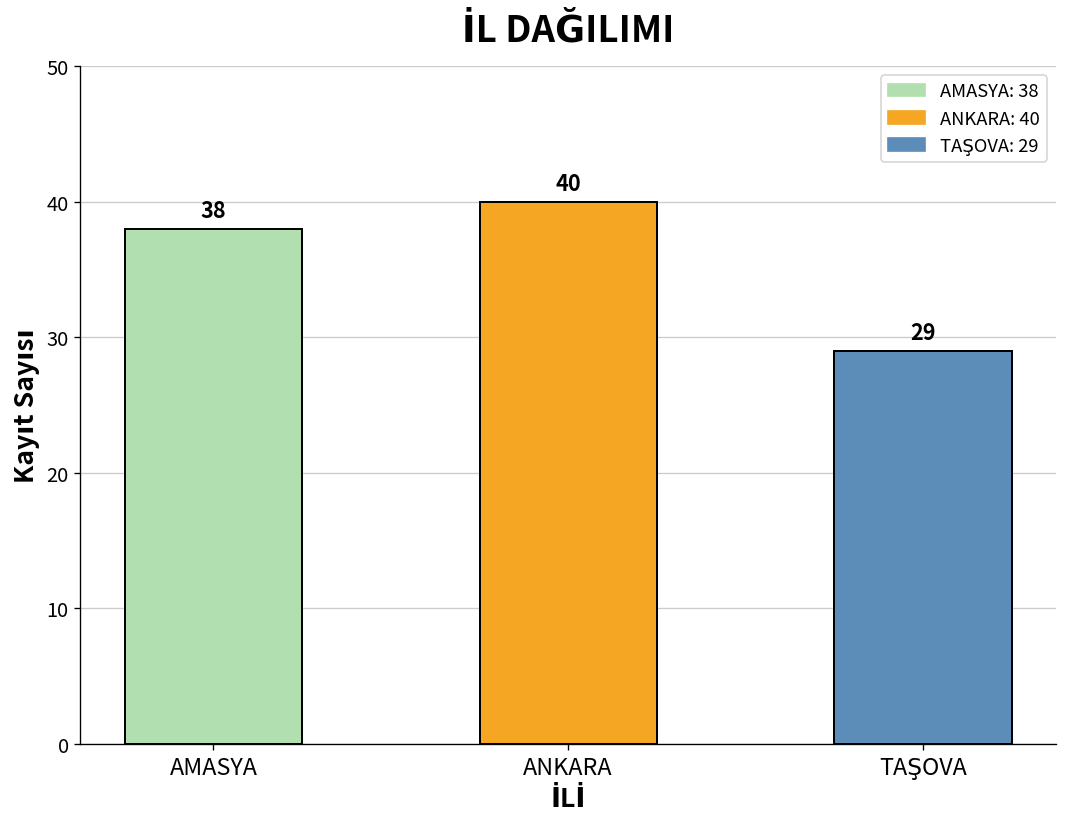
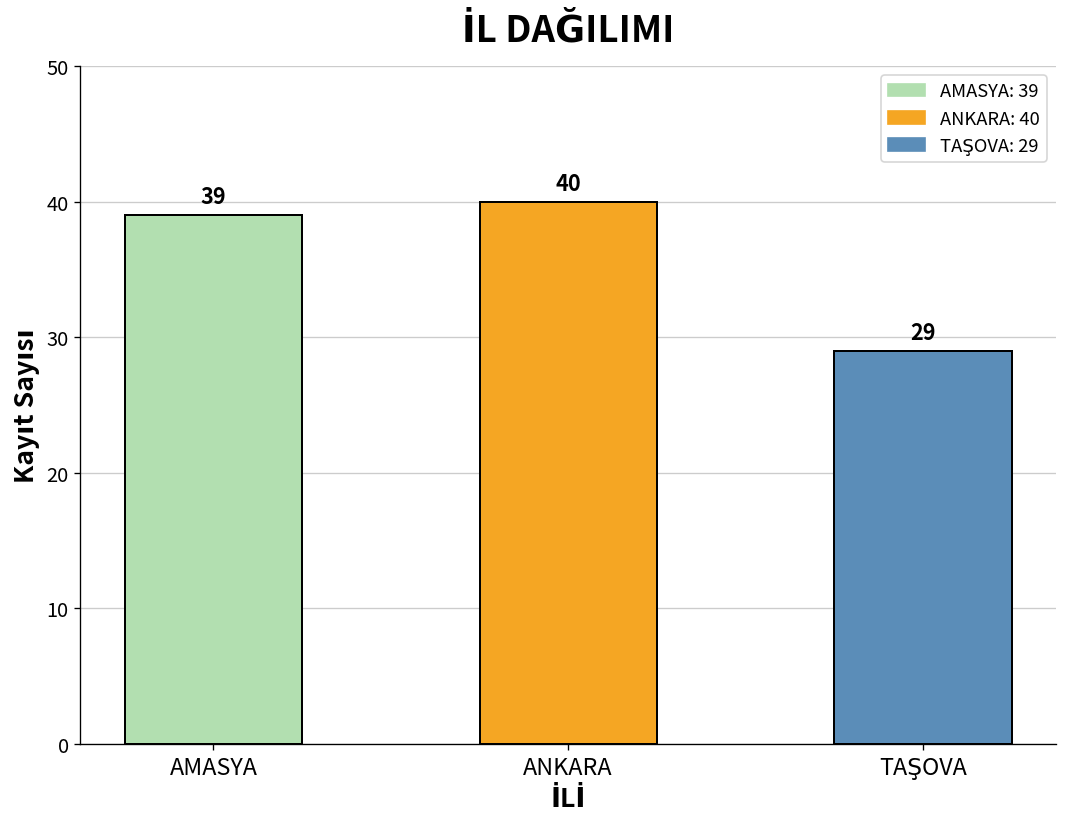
  {
-   "AMASYA": 38,
+   "AMASYA": 39,
    "ANKARA": 40,
    "TAŞOVA": 29
  }
